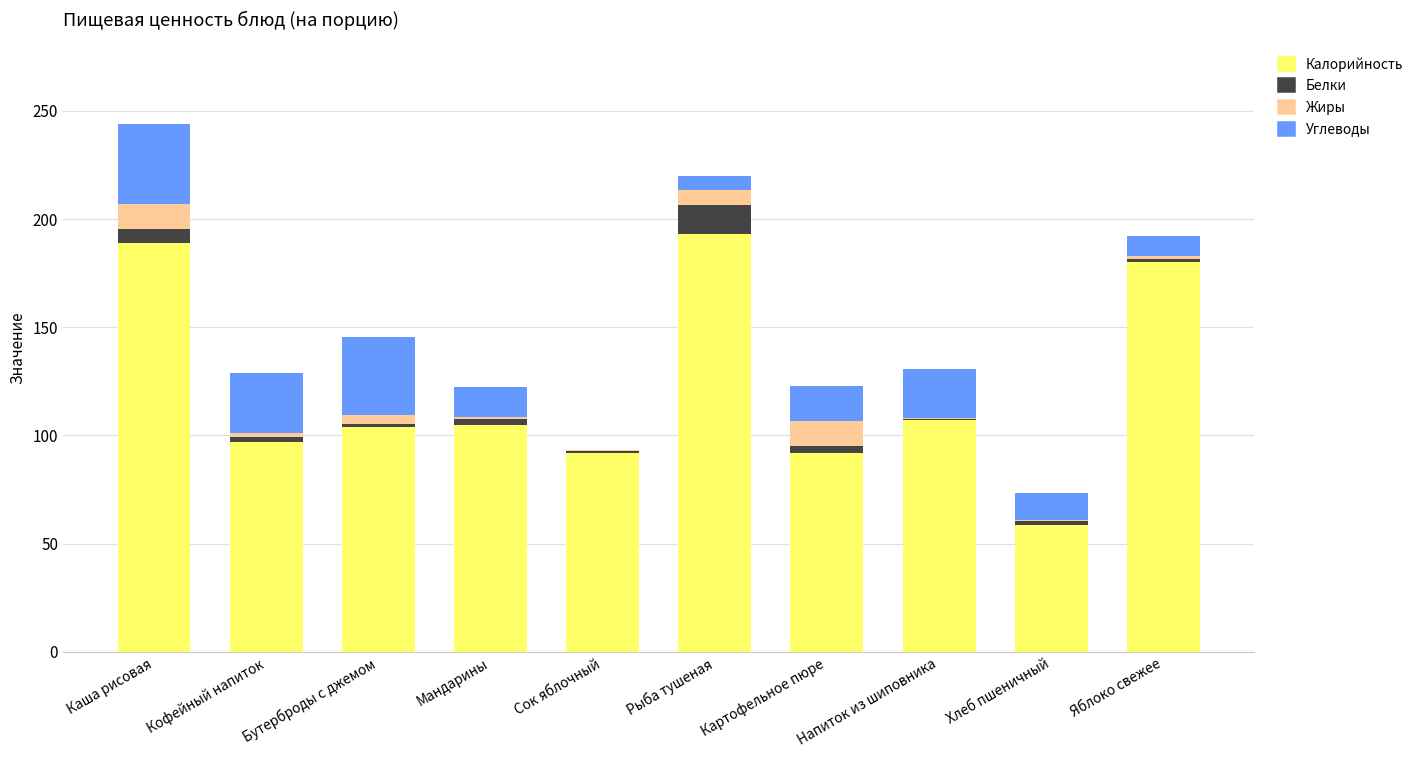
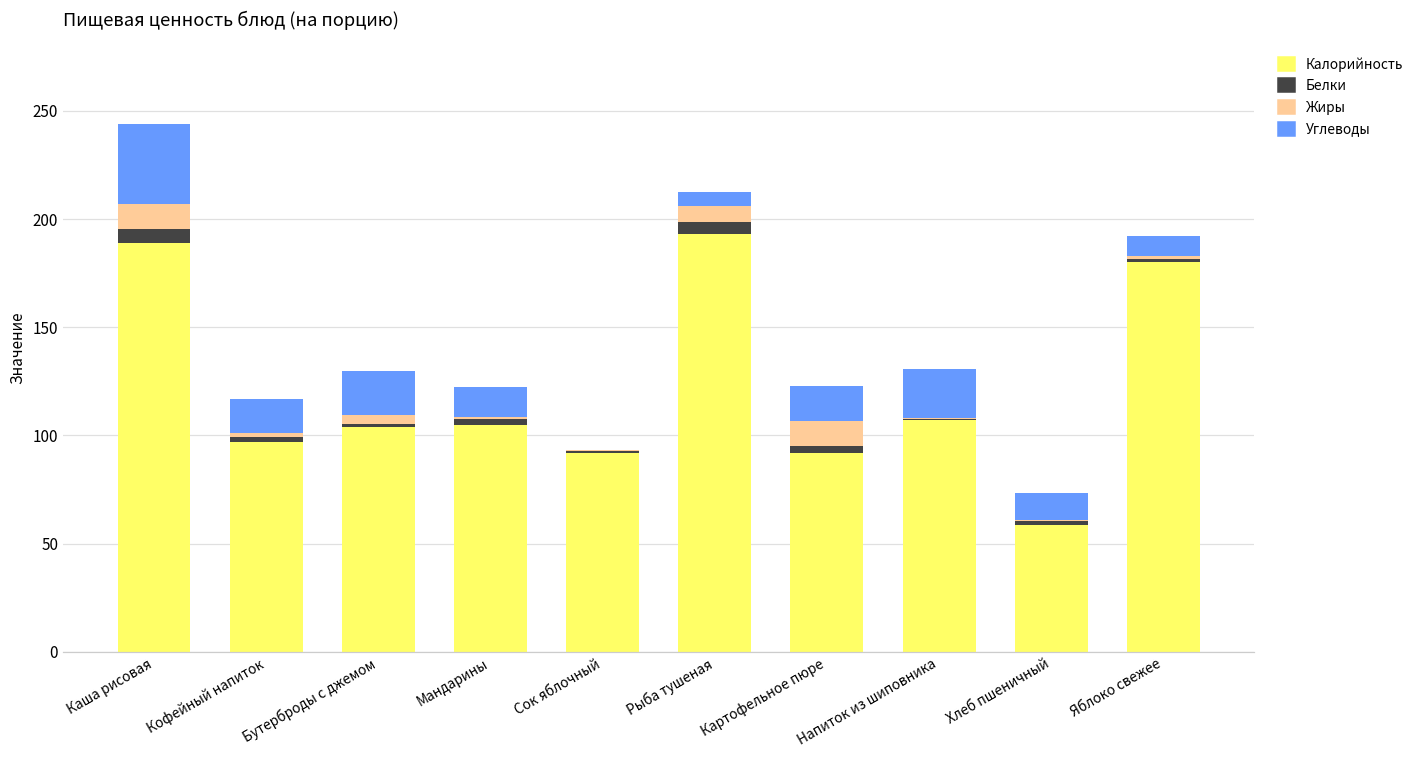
  {
    "Калорийность": {
      "Каша рисовая": 189,
      "Кофейный напиток": 97,
      "Бутерброды с джемом": 104,
      "Мандарины": 105,
      "Сок яблочный": 92,
      "Рыба тушеная": 193,
      "Картофельное пюре": 92,
      "Напиток из шиповника": 107,
      "Хлеб пшеничный": 59,
      "Яблоко свежее": 180
    },
    "Белки": {
      "Каша рисовая": 6,
      "Кофейный напиток": 2,
      "Мандарины": 3,
-     "Рыба тушеная": 13,
+     "Рыба тушеная": 6,
      "Картофельное пюре": 3,
      "Хлеб пшеничный": 2,
      "Яблоко свежее": 1
    },
    "Жиры": {
      "Каша рисовая": 12,
      "Кофейный напиток": 2,
      "Бутерброды с джемом": 4,
      "Рыба тушеная": 7,
      "Картофельное пюре": 11,
      "Яблоко свежее": 1
    },
    "Углеводы": {
      "Каша рисовая": 37,
-     "Кофейный напиток": 28,
-     "Бутерброды с джемом": 36,
+     "Кофейный напиток": 16,
+     "Бутерброды с джемом": 20,
      "Мандарины": 14,
      "Рыба тушеная": 6,
      "Картофельное пюре": 16,
      "Напиток из шиповника": 23,
      "Хлеб пшеничный": 12,
      "Яблоко свежее": 9
    }
  }
